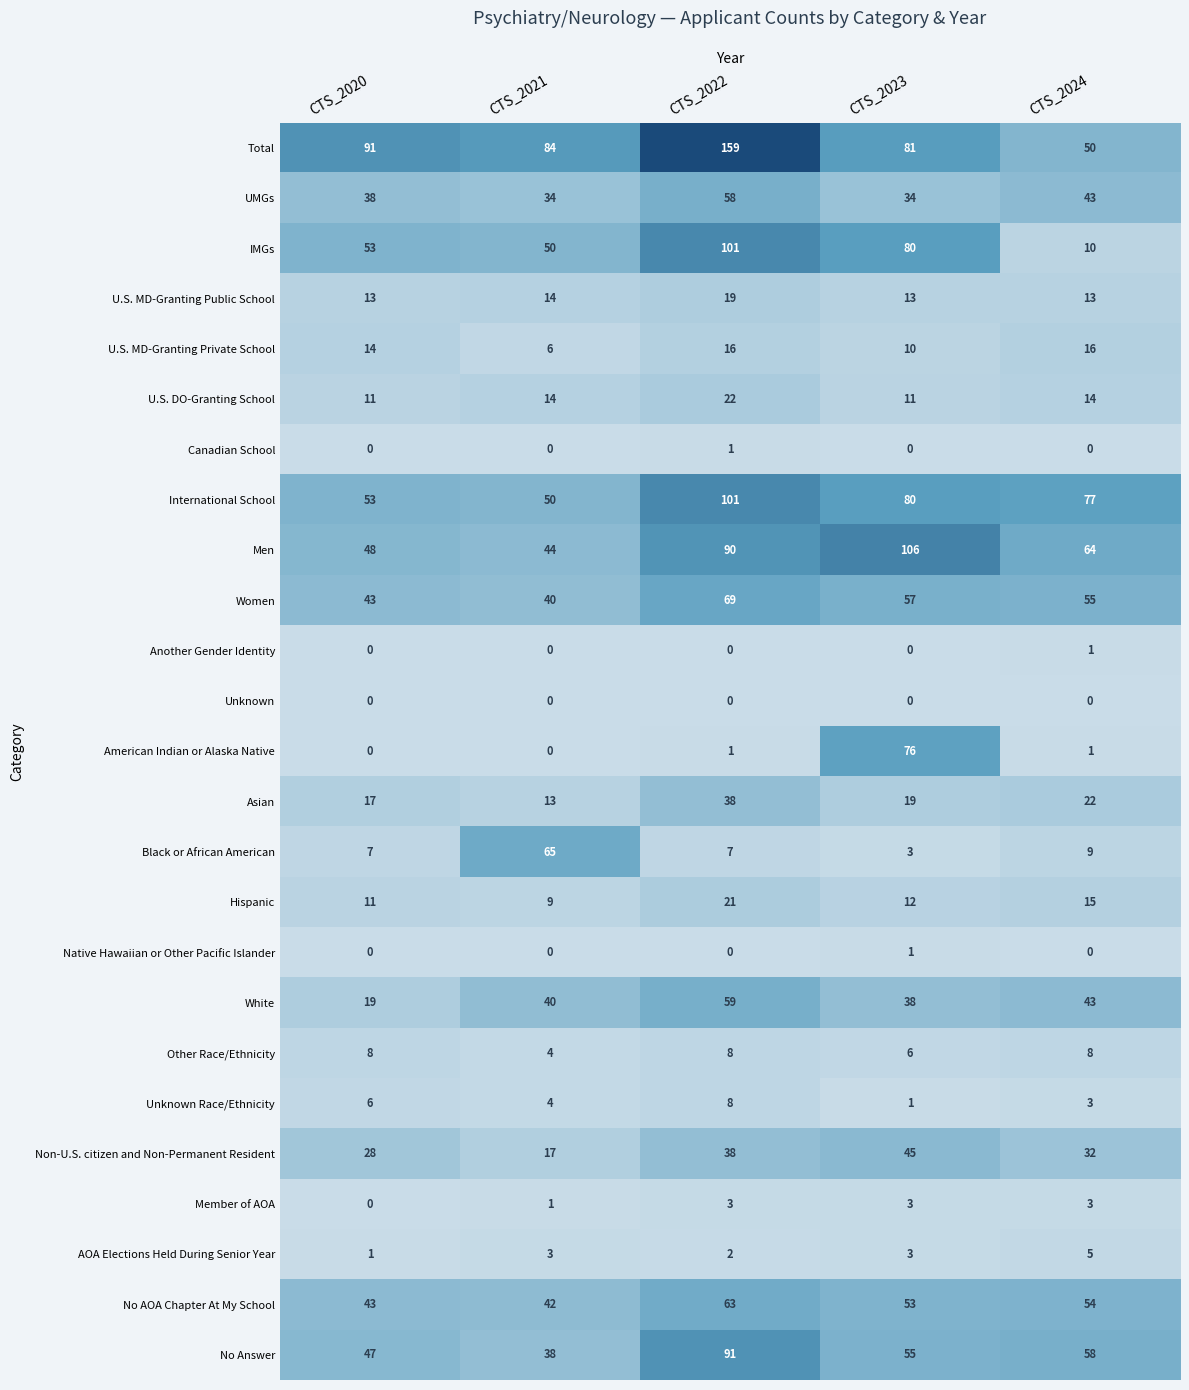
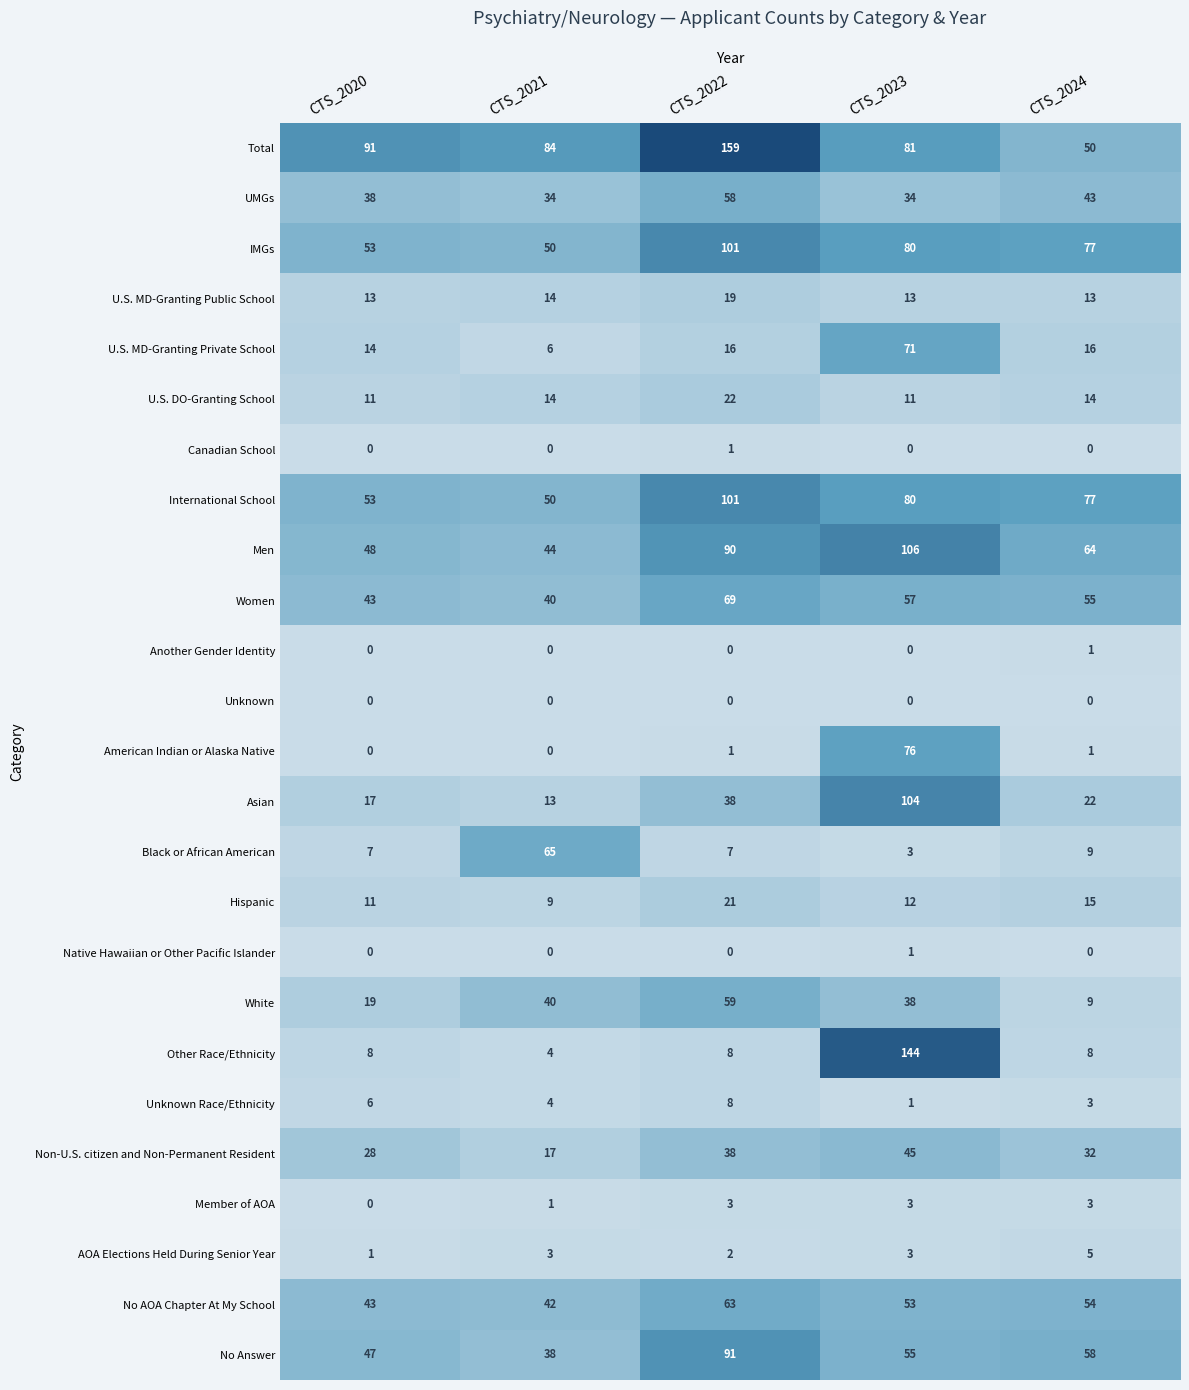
  {
    "Total": {
      "CTS_2020": 91,
      "CTS_2021": 84,
      "CTS_2022": 159,
      "CTS_2023": 81,
      "CTS_2024": 50
    },
    "UMGs": {
      "CTS_2020": 38,
      "CTS_2021": 34,
      "CTS_2022": 58,
      "CTS_2023": 34,
      "CTS_2024": 43
    },
    "IMGs": {
      "CTS_2020": 53,
      "CTS_2021": 50,
      "CTS_2022": 101,
      "CTS_2023": 80,
-     "CTS_2024": 10
+     "CTS_2024": 77
    },
    "U.S. MD-Granting Public School": {
      "CTS_2020": 13,
      "CTS_2021": 14,
      "CTS_2022": 19,
      "CTS_2023": 13,
      "CTS_2024": 13
    },
    "U.S. MD-Granting Private School": {
      "CTS_2020": 14,
      "CTS_2021": 6,
      "CTS_2022": 16,
-     "CTS_2023": 10,
+     "CTS_2023": 71,
      "CTS_2024": 16
    },
    "U.S. DO-Granting School": {
      "CTS_2020": 11,
      "CTS_2021": 14,
      "CTS_2022": 22,
      "CTS_2023": 11,
      "CTS_2024": 14
    },
    "Canadian School": {
      "CTS_2020": 0,
      "CTS_2021": 0,
      "CTS_2022": 1,
      "CTS_2023": 0,
      "CTS_2024": 0
    },
    "International School": {
      "CTS_2020": 53,
      "CTS_2021": 50,
      "CTS_2022": 101,
      "CTS_2023": 80,
      "CTS_2024": 77
    },
    "Men": {
      "CTS_2020": 48,
      "CTS_2021": 44,
      "CTS_2022": 90,
      "CTS_2023": 106,
      "CTS_2024": 64
    },
    "Women": {
      "CTS_2020": 43,
      "CTS_2021": 40,
      "CTS_2022": 69,
      "CTS_2023": 57,
      "CTS_2024": 55
    },
    "Another Gender Identity": {
      "CTS_2020": 0,
      "CTS_2021": 0,
      "CTS_2022": 0,
      "CTS_2023": 0,
      "CTS_2024": 1
    },
    "Unknown": {
      "CTS_2020": 0,
      "CTS_2021": 0,
      "CTS_2022": 0,
      "CTS_2023": 0,
      "CTS_2024": 0
    },
    "American Indian or Alaska Native": {
      "CTS_2020": 0,
      "CTS_2021": 0,
      "CTS_2022": 1,
      "CTS_2023": 76,
      "CTS_2024": 1
    },
    "Asian": {
      "CTS_2020": 17,
      "CTS_2021": 13,
      "CTS_2022": 38,
-     "CTS_2023": 19,
+     "CTS_2023": 104,
      "CTS_2024": 22
    },
    "Black or African American": {
      "CTS_2020": 7,
      "CTS_2021": 65,
      "CTS_2022": 7,
      "CTS_2023": 3,
      "CTS_2024": 9
    },
    "Hispanic": {
      "CTS_2020": 11,
      "CTS_2021": 9,
      "CTS_2022": 21,
      "CTS_2023": 12,
      "CTS_2024": 15
    },
    "Native Hawaiian or Other Pacific Islander": {
      "CTS_2020": 0,
      "CTS_2021": 0,
      "CTS_2022": 0,
      "CTS_2023": 1,
      "CTS_2024": 0
    },
    "White": {
      "CTS_2020": 19,
      "CTS_2021": 40,
      "CTS_2022": 59,
      "CTS_2023": 38,
-     "CTS_2024": 43
+     "CTS_2024": 9
    },
    "Other Race/Ethnicity": {
      "CTS_2020": 8,
      "CTS_2021": 4,
      "CTS_2022": 8,
-     "CTS_2023": 6,
+     "CTS_2023": 144,
      "CTS_2024": 8
    },
    "Unknown Race/Ethnicity": {
      "CTS_2020": 6,
      "CTS_2021": 4,
      "CTS_2022": 8,
      "CTS_2023": 1,
      "CTS_2024": 3
    },
    "Non-U.S. citizen and Non-Permanent Resident": {
      "CTS_2020": 28,
      "CTS_2021": 17,
      "CTS_2022": 38,
      "CTS_2023": 45,
      "CTS_2024": 32
    },
    "Member of AOA": {
      "CTS_2020": 0,
      "CTS_2021": 1,
      "CTS_2022": 3,
      "CTS_2023": 3,
      "CTS_2024": 3
    },
    "AOA Elections Held During Senior Year": {
      "CTS_2020": 1,
      "CTS_2021": 3,
      "CTS_2022": 2,
      "CTS_2023": 3,
      "CTS_2024": 5
    },
    "No AOA Chapter At My School": {
      "CTS_2020": 43,
      "CTS_2021": 42,
      "CTS_2022": 63,
      "CTS_2023": 53,
      "CTS_2024": 54
    },
    "No Answer": {
      "CTS_2020": 47,
      "CTS_2021": 38,
      "CTS_2022": 91,
      "CTS_2023": 55,
      "CTS_2024": 58
    }
  }
